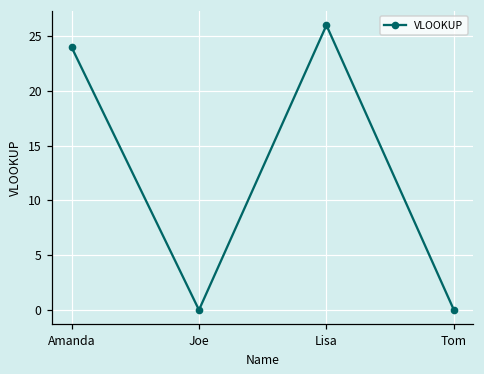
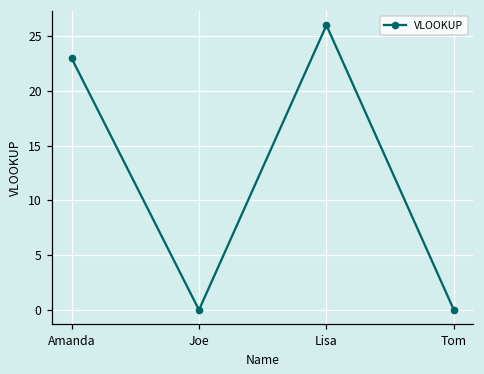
  {
-   "Amanda": 24,
+   "Amanda": 23,
    "Joe": 0,
    "Lisa": 26,
    "Tom": 0
  }
